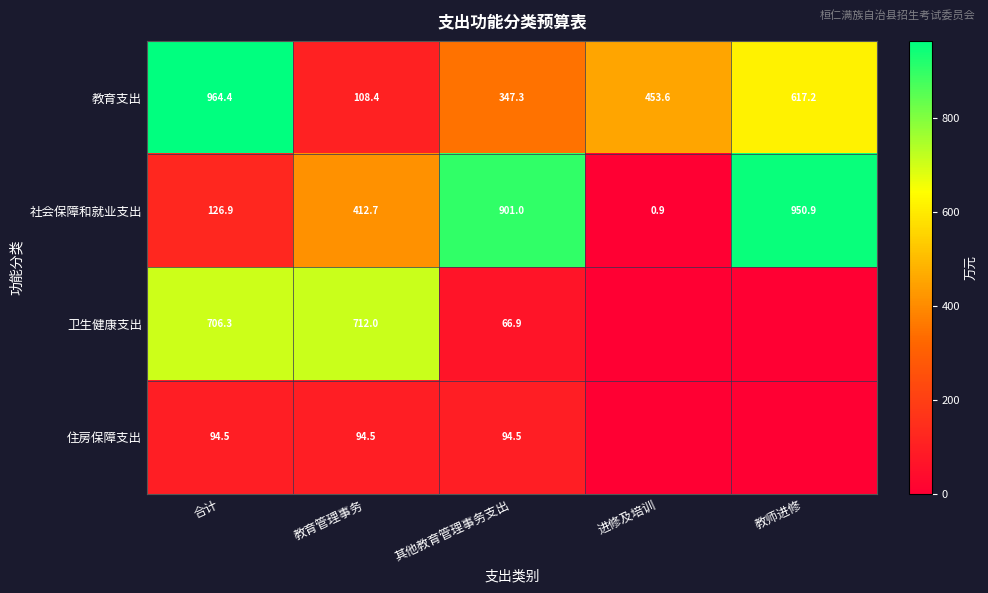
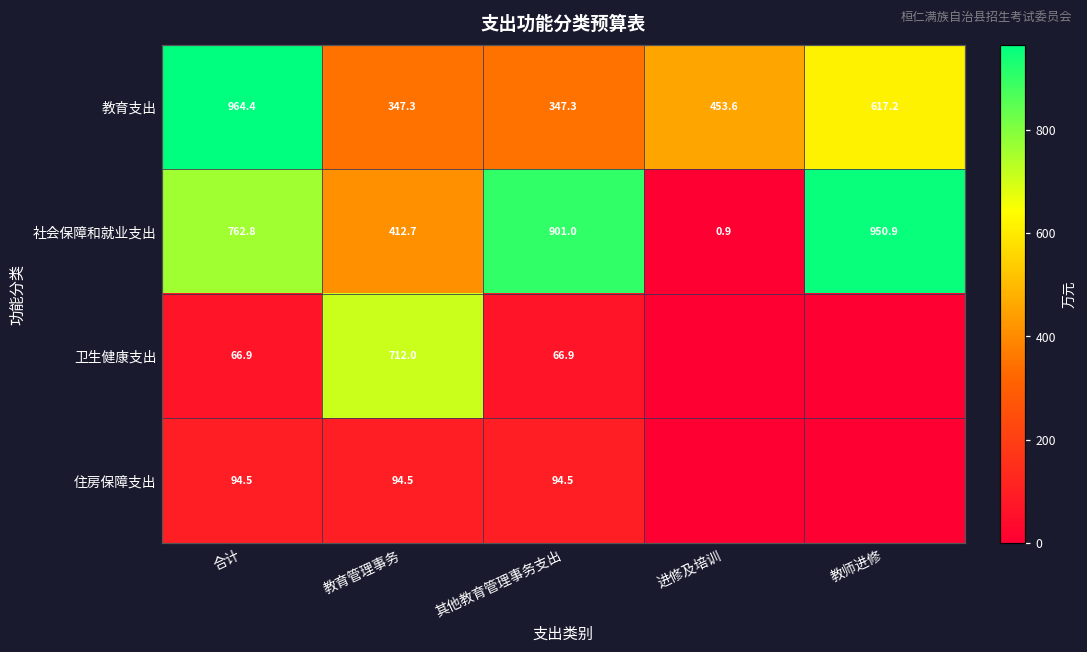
  {
    "教育支出": {
      "合计": 964.4,
-     "教育管理事务": 108.4,
+     "教育管理事务": 347.3,
      "其他教育管理事务支出": 347.3,
      "进修及培训": 453.6,
      "教师进修": 617.2
    },
    "社会保障和就业支出": {
-     "合计": 126.9,
+     "合计": 762.8,
      "教育管理事务": 412.7,
      "其他教育管理事务支出": 901.0,
      "进修及培训": 0.9,
      "教师进修": 950.9
    },
    "卫生健康支出": {
-     "合计": 706.3,
+     "合计": 66.9,
      "教育管理事务": 712.0,
      "其他教育管理事务支出": 66.9
    },
    "住房保障支出": {
      "合计": 94.5,
      "教育管理事务": 94.5,
      "其他教育管理事务支出": 94.5
    }
  }
